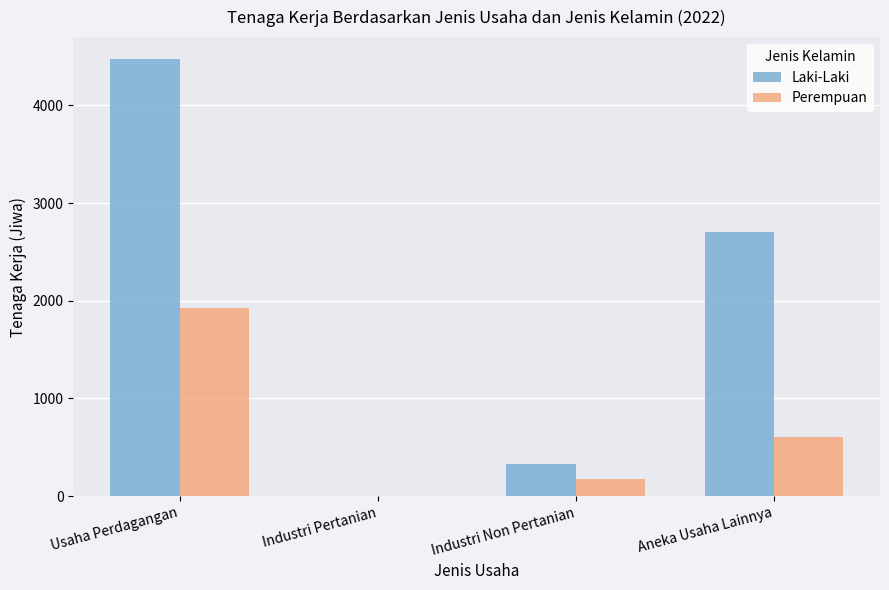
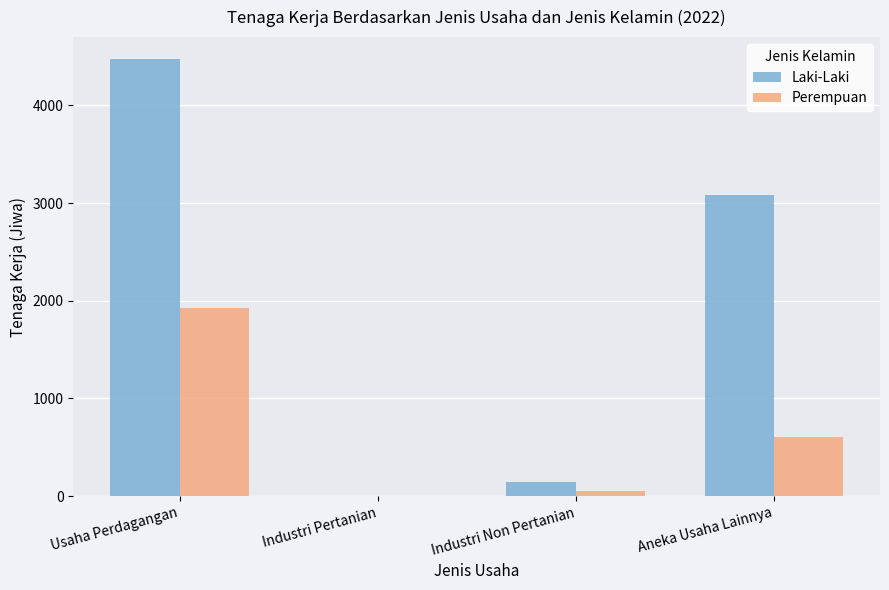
  {
    "Laki-Laki": {
      "Usaha Perdagangan": 4500,
      "Industri Pertanian": 0,
-     "Industri Non Pertanian": 300,
-     "Aneka Usaha Lainnya": 2700
+     "Industri Non Pertanian": 100,
+     "Aneka Usaha Lainnya": 3100
    },
    "Perempuan": {
      "Usaha Perdagangan": 1900,
      "Industri Pertanian": 0,
-     "Industri Non Pertanian": 200,
+     "Industri Non Pertanian": 100,
      "Aneka Usaha Lainnya": 600
    }
  }
